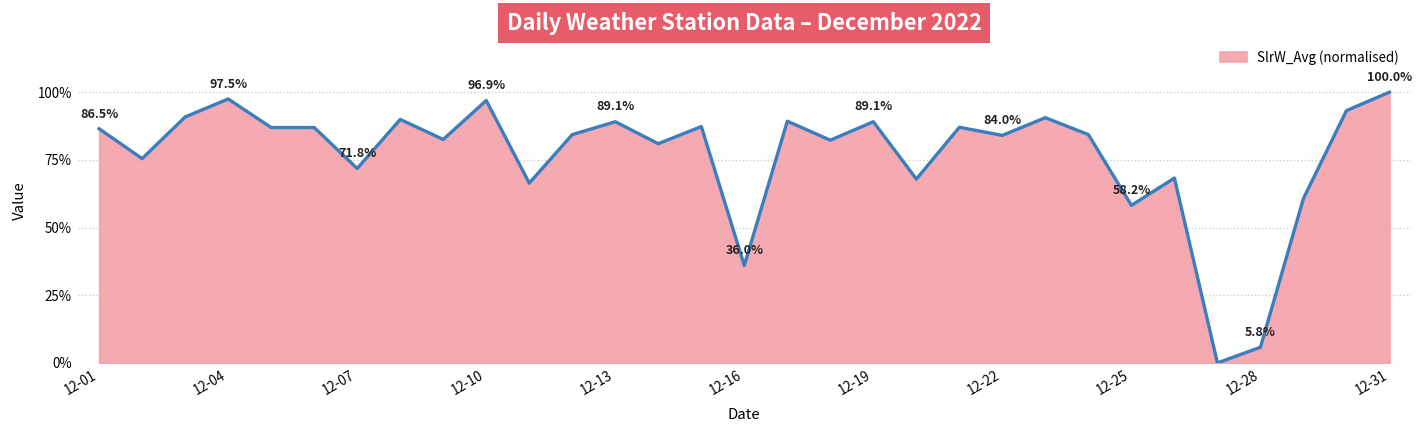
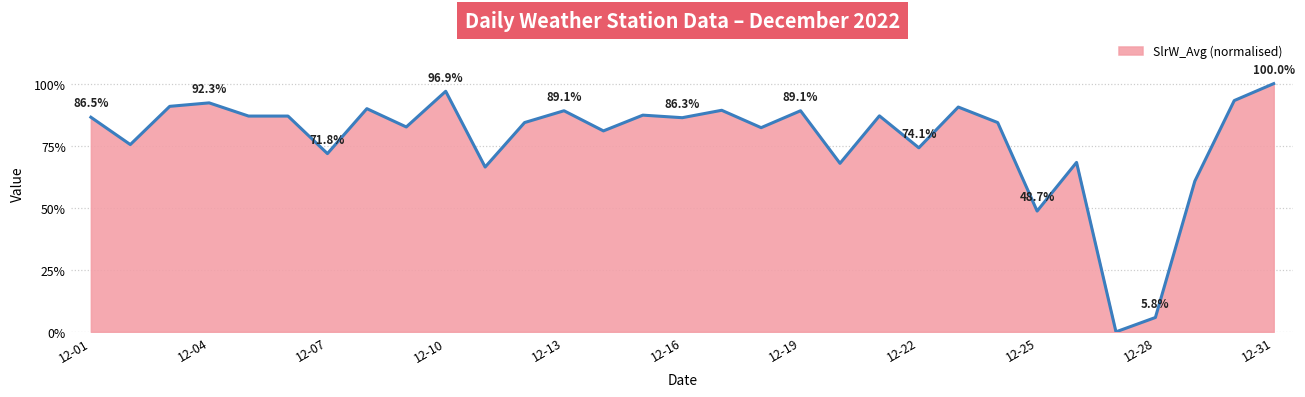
  {
    "12-01": "86.5%",
-   "12-04": "97.5%",
+   "12-04": "92.3%",
    "12-07": "71.8%",
    "12-10": "96.9%",
    "12-13": "89.1%",
-   "12-16": "36.0%",
+   "12-16": "86.3%",
    "12-19": "89.1%",
-   "12-22": "84.0%",
-   "12-25": "58.2%",
+   "12-22": "74.1%",
+   "12-25": "48.7%",
    "12-28": "5.8%",
    "12-31": "100.0%"
  }
